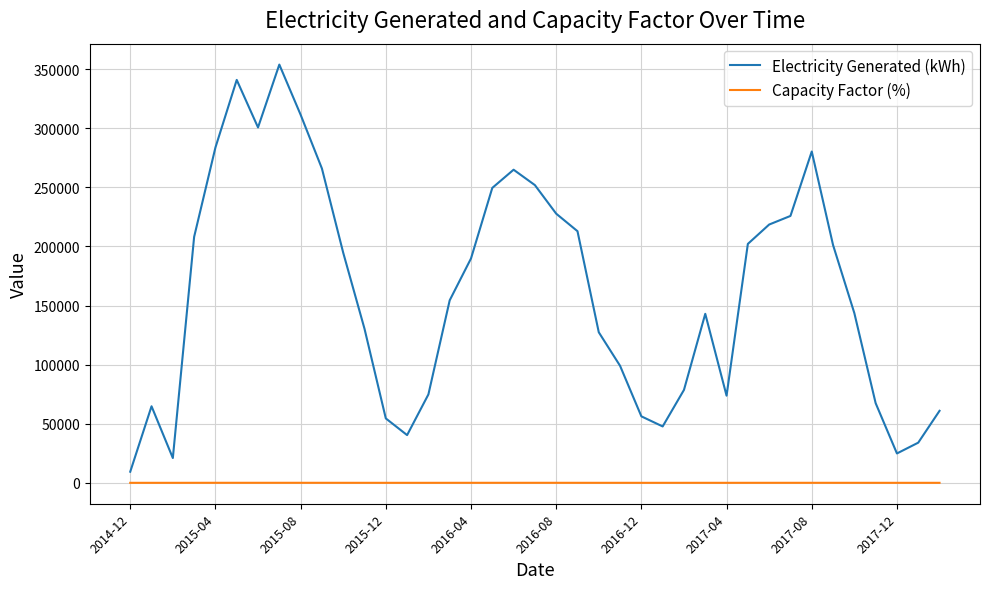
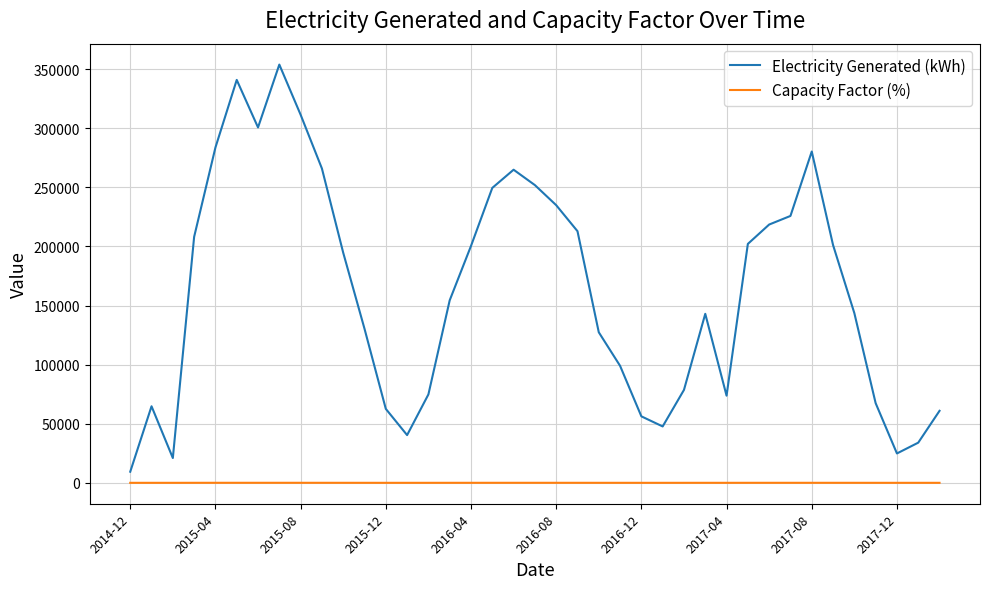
  {
    "Electricity Generated (kWh)": {
      "2014-12": 9000,
      "2015-04": 284000,
      "2015-08": 311000,
-     "2015-12": 54000,
-     "2016-04": 190000,
-     "2016-08": 228000,
+     "2015-12": 63000,
+     "2016-04": 200000,
+     "2016-08": 235000,
      "2016-12": 56000,
      "2017-04": 74000,
      "2017-08": 280000,
      "2017-12": 25000
    },
    "Capacity Factor (%)": {
      "2014-12": 0,
      "2015-04": 0,
      "2015-08": 0,
      "2015-12": 0,
      "2016-04": 0,
      "2016-08": 0,
      "2016-12": 0,
      "2017-04": 0,
      "2017-08": 0,
      "2017-12": 0
    }
  }
